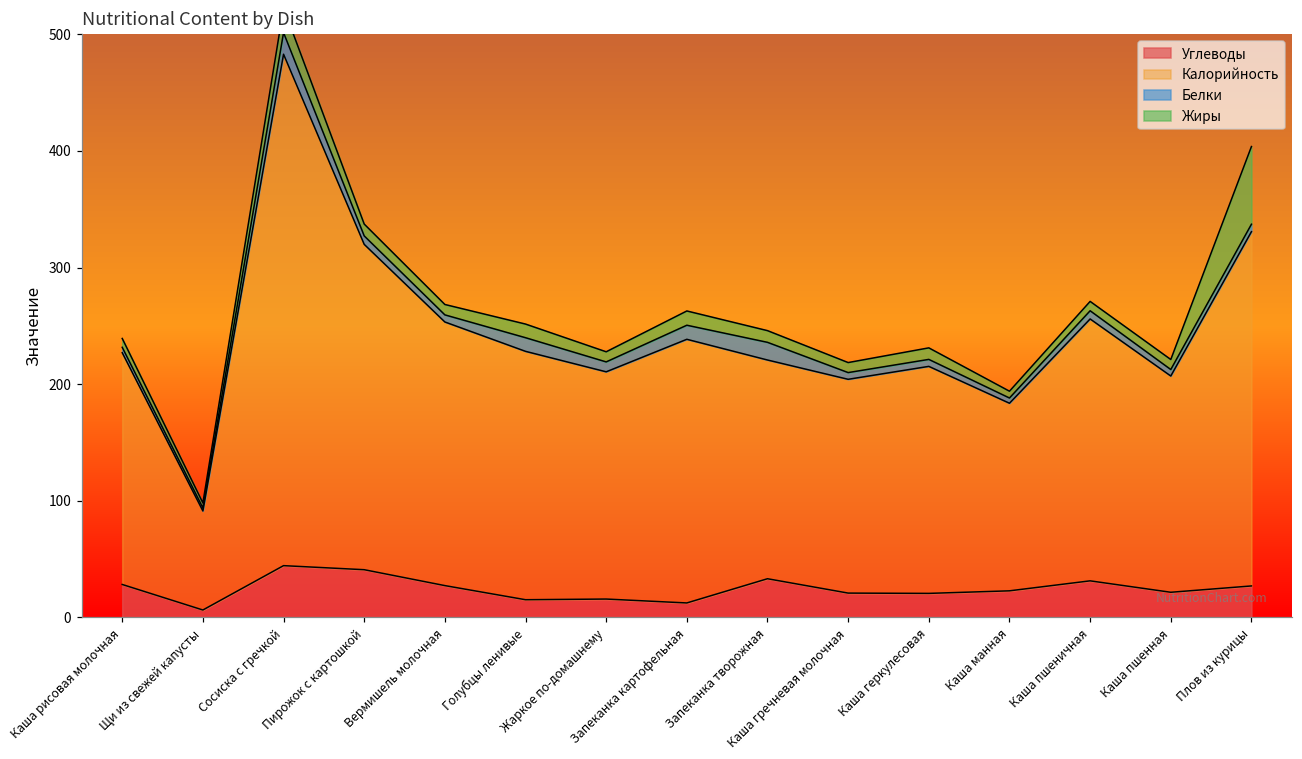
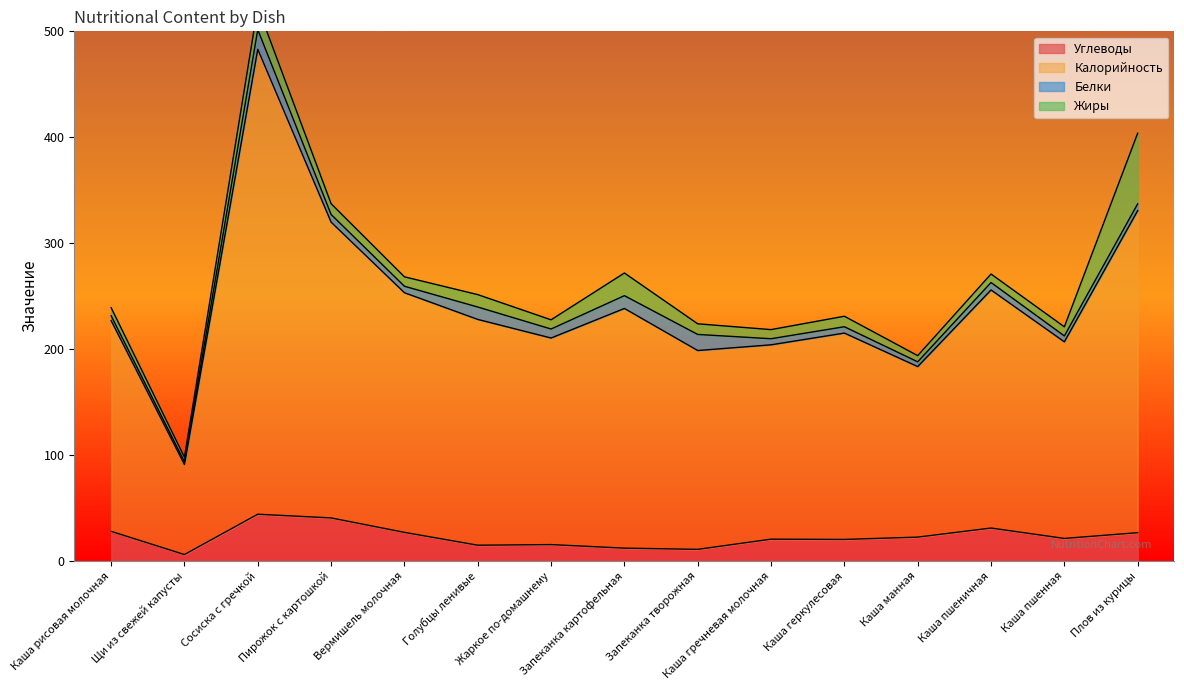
  {
    "Углеводы": {
      "Каша рисовая молочная": 28,
      "Щи из свежей капусты": 6,
      "Сосиска с гречкой": 44,
      "Пирожок с картошкой": 41,
      "Вермишель молочная": 27,
      "Голубцы ленивые": 15,
      "Жаркое по-домашнему": 16,
      "Запеканка картофельная": 12,
-     "Запеканка творожная": 33,
+     "Запеканка творожная": 11,
      "Каша гречневая молочная": 21,
      "Каша геркулесовая": 20,
      "Каша манная": 23,
      "Каша пшеничная": 31,
      "Каша пшенная": 21,
      "Плов из курицы": 27
    },
    "Калорийность": {
      "Каша рисовая молочная": 199,
      "Щи из свежей капусты": 85,
      "Сосиска с гречкой": 439,
      "Пирожок с картошкой": 279,
      "Вермишель молочная": 226,
      "Голубцы ленивые": 213,
      "Жаркое по-домашнему": 195,
      "Запеканка картофельная": 226,
      "Запеканка творожная": 188,
      "Каша гречневая молочная": 183,
      "Каша геркулесовая": 195,
      "Каша манная": 161,
      "Каша пшеничная": 225,
      "Каша пшенная": 186,
      "Плов из курицы": 304
    },
    "Белки": {
      "Каша рисовая молочная": 5,
      "Щи из свежей капусты": 3,
      "Сосиска с гречкой": 19,
      "Пирожок с картошкой": 7,
      "Вермишель молочная": 6,
      "Голубцы ленивые": 12,
      "Жаркое по-домашнему": 9,
      "Запеканка картофельная": 12,
      "Запеканка творожная": 15,
      "Каша гречневая молочная": 6,
      "Каша геркулесовая": 6,
      "Каша манная": 5,
      "Каша пшеничная": 7,
      "Каша пшенная": 6,
      "Плов из курицы": 6
    },
    "Жиры": {
      "Каша рисовая молочная": 8,
      "Щи из свежей капусты": 4,
      "Пирожок с картошкой": 10,
      "Вермишель молочная": 9,
      "Голубцы ленивые": 12,
      "Жаркое по-домашнему": 9,
-     "Запеканка картофельная": 12,
+     "Запеканка картофельная": 21,
      "Запеканка творожная": 10,
      "Каша гречневая молочная": 9,
      "Каша геркулесовая": 10,
      "Каша манная": 6,
      "Каша пшеничная": 8,
      "Каша пшенная": 9,
      "Плов из курицы": 67
    }
  }
